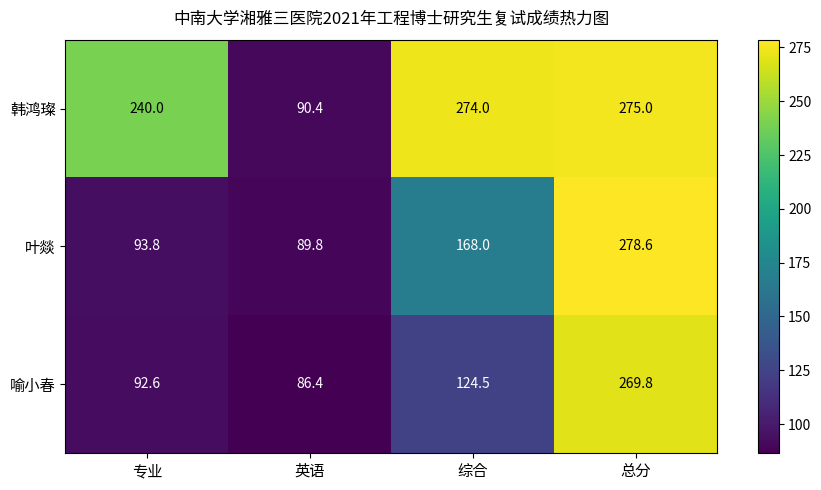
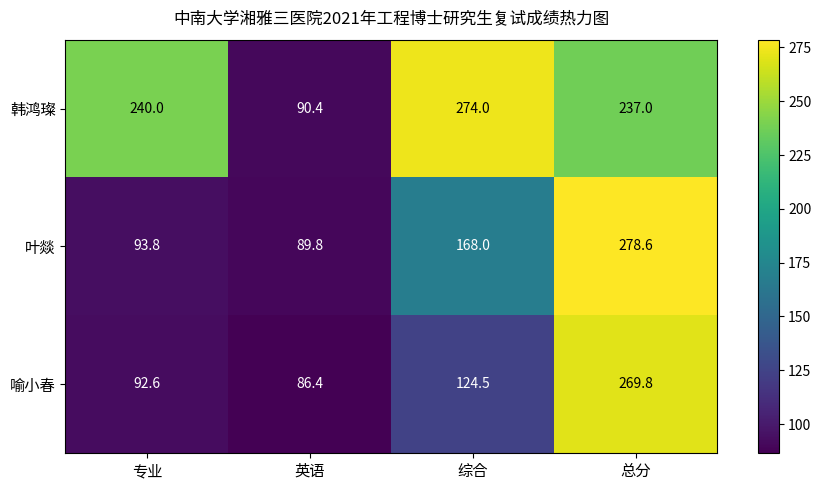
  {
    "韩鸿璨": {
      "专业": 240.0,
      "英语": 90.4,
      "综合": 274.0,
-     "总分": 275.0
+     "总分": 237.0
    },
    "叶燚": {
      "专业": 93.8,
      "英语": 89.8,
      "综合": 168.0,
      "总分": 278.6
    },
    "喻小春": {
      "专业": 92.6,
      "英语": 86.4,
      "综合": 124.5,
      "总分": 269.8
    }
  }
